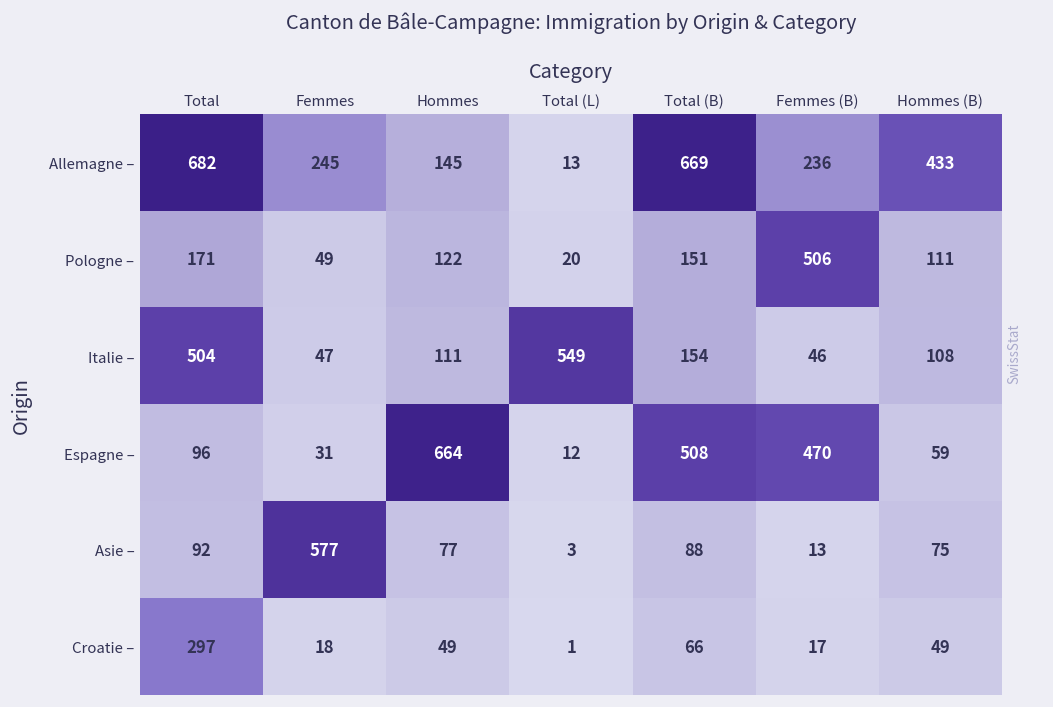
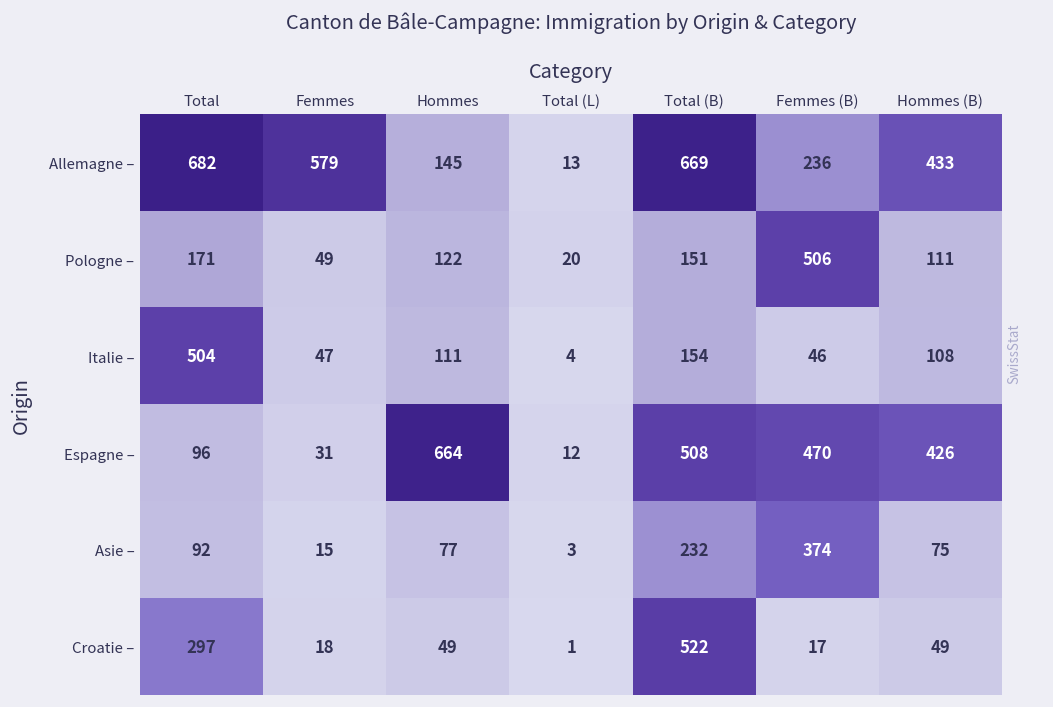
  {
    "Allemagne –": {
      "Total": 682,
-     "Femmes": 245,
+     "Femmes": 579,
      "Hommes": 145,
      "Total (L)": 13,
      "Total (B)": 669,
      "Femmes (B)": 236,
      "Hommes (B)": 433
    },
    "Pologne –": {
      "Total": 171,
      "Femmes": 49,
      "Hommes": 122,
      "Total (L)": 20,
      "Total (B)": 151,
      "Femmes (B)": 506,
      "Hommes (B)": 111
    },
    "Italie –": {
      "Total": 504,
      "Femmes": 47,
      "Hommes": 111,
-     "Total (L)": 549,
+     "Total (L)": 4,
      "Total (B)": 154,
      "Femmes (B)": 46,
      "Hommes (B)": 108
    },
    "Espagne –": {
      "Total": 96,
      "Femmes": 31,
      "Hommes": 664,
      "Total (L)": 12,
      "Total (B)": 508,
      "Femmes (B)": 470,
-     "Hommes (B)": 59
+     "Hommes (B)": 426
    },
    "Asie –": {
      "Total": 92,
-     "Femmes": 577,
+     "Femmes": 15,
      "Hommes": 77,
      "Total (L)": 3,
-     "Total (B)": 88,
-     "Femmes (B)": 13,
+     "Total (B)": 232,
+     "Femmes (B)": 374,
      "Hommes (B)": 75
    },
    "Croatie –": {
      "Total": 297,
      "Femmes": 18,
      "Hommes": 49,
      "Total (L)": 1,
-     "Total (B)": 66,
+     "Total (B)": 522,
      "Femmes (B)": 17,
      "Hommes (B)": 49
    }
  }
